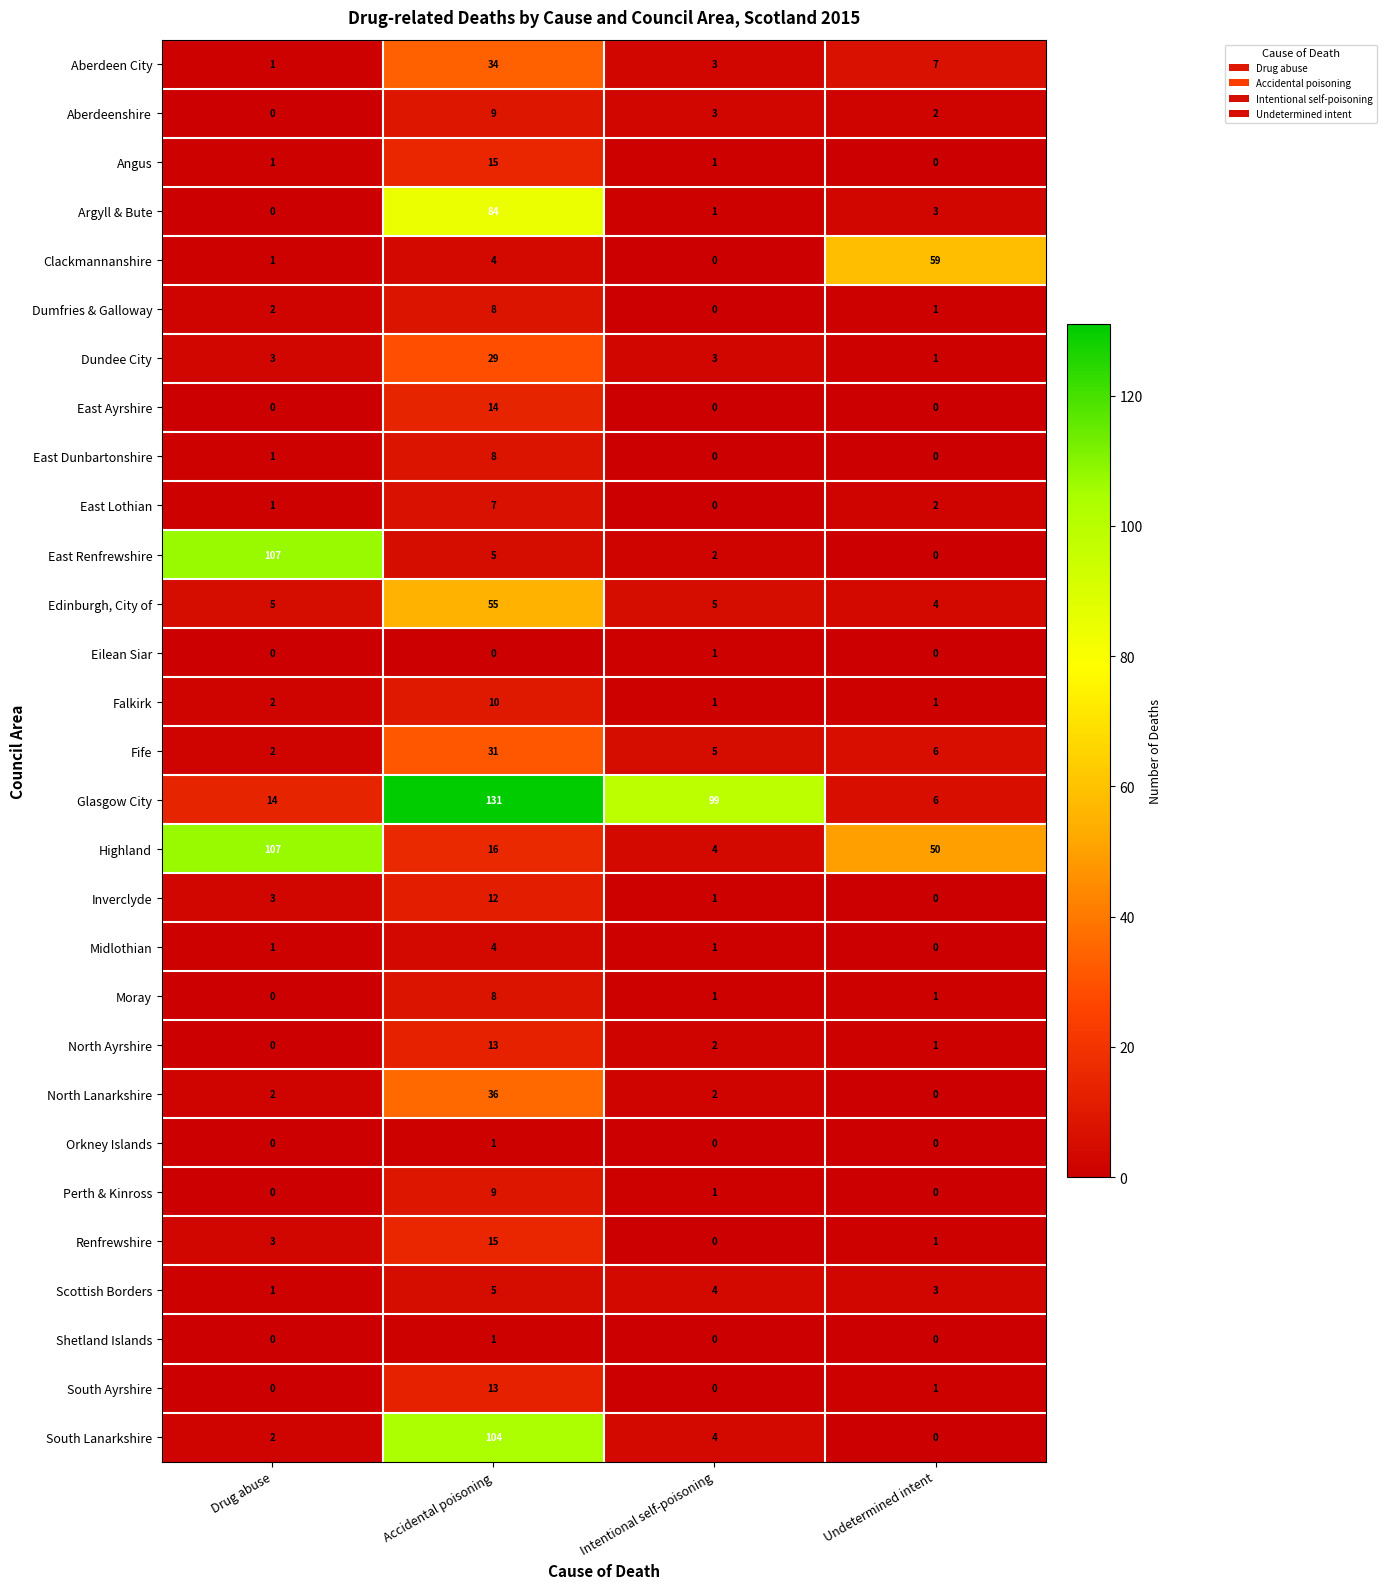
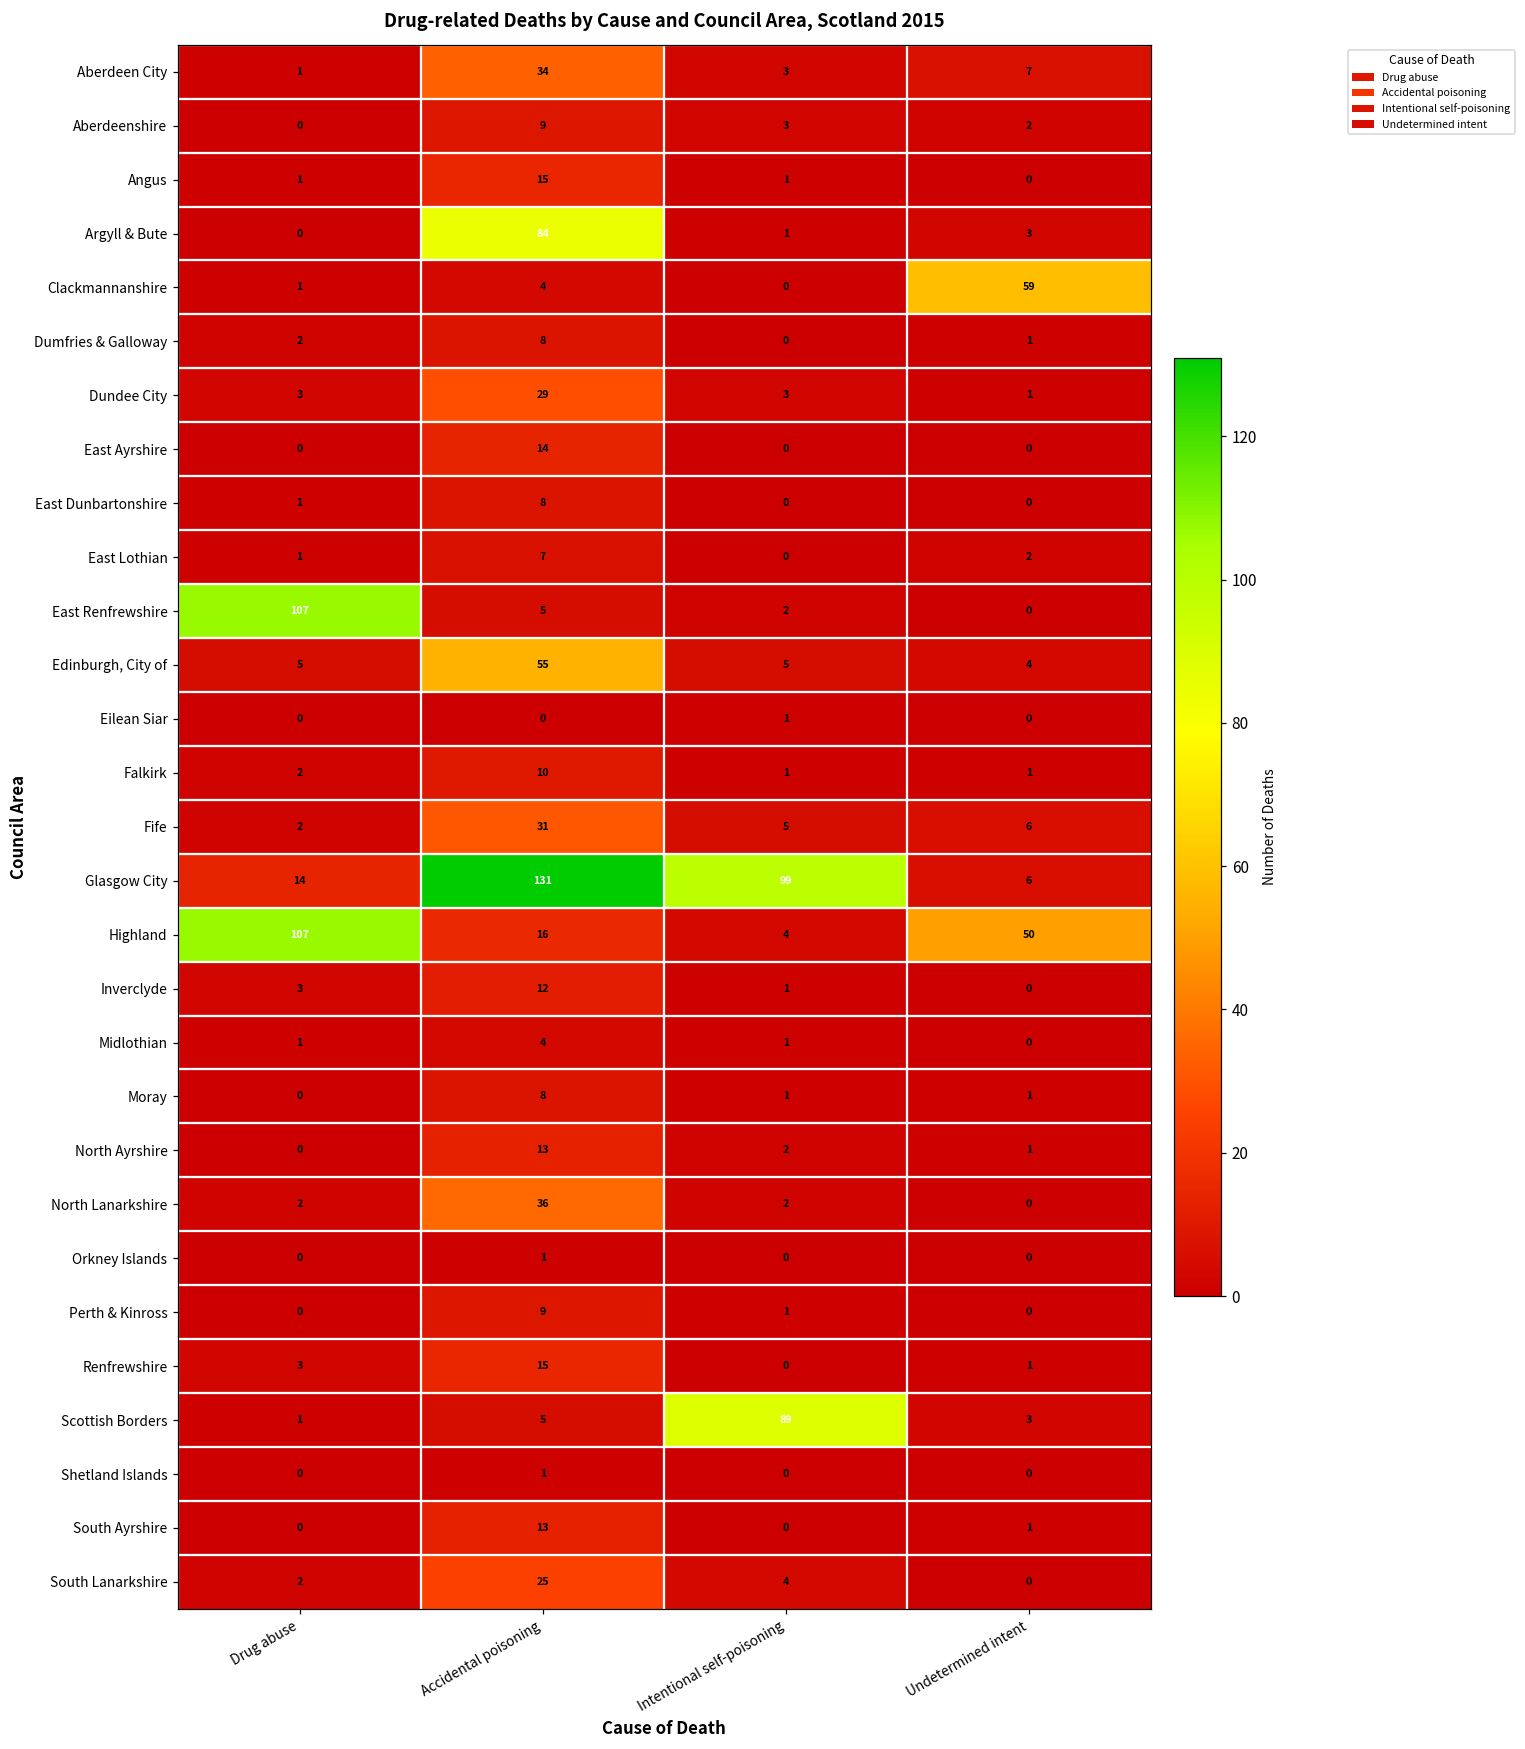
  {
    "Aberdeen City": {
      "Drug abuse": 1,
      "Accidental poisoning": 34,
      "Intentional self-poisoning": 3,
      "Undetermined intent": 7
    },
    "Aberdeenshire": {
      "Drug abuse": 0,
      "Accidental poisoning": 9,
      "Intentional self-poisoning": 3,
      "Undetermined intent": 2
    },
    "Angus": {
      "Drug abuse": 1,
      "Accidental poisoning": 15,
      "Intentional self-poisoning": 1,
      "Undetermined intent": 0
    },
    "Argyll & Bute": {
      "Drug abuse": 0,
      "Accidental poisoning": 84,
      "Intentional self-poisoning": 1,
      "Undetermined intent": 3
    },
    "Clackmannanshire": {
      "Drug abuse": 1,
      "Accidental poisoning": 4,
      "Intentional self-poisoning": 0,
      "Undetermined intent": 59
    },
    "Dumfries & Galloway": {
      "Drug abuse": 2,
      "Accidental poisoning": 8,
      "Intentional self-poisoning": 0,
      "Undetermined intent": 1
    },
    "Dundee City": {
      "Drug abuse": 3,
      "Accidental poisoning": 29,
      "Intentional self-poisoning": 3,
      "Undetermined intent": 1
    },
    "East Ayrshire": {
      "Drug abuse": 0,
      "Accidental poisoning": 14,
      "Intentional self-poisoning": 0,
      "Undetermined intent": 0
    },
    "East Dunbartonshire": {
      "Drug abuse": 1,
      "Accidental poisoning": 8,
      "Intentional self-poisoning": 0,
      "Undetermined intent": 0
    },
    "East Lothian": {
      "Drug abuse": 1,
      "Accidental poisoning": 7,
      "Intentional self-poisoning": 0,
      "Undetermined intent": 2
    },
    "East Renfrewshire": {
      "Drug abuse": 107,
      "Accidental poisoning": 5,
      "Intentional self-poisoning": 2,
      "Undetermined intent": 0
    },
    "Edinburgh, City of": {
      "Drug abuse": 5,
      "Accidental poisoning": 55,
      "Intentional self-poisoning": 5,
      "Undetermined intent": 4
    },
    "Eilean Siar": {
      "Drug abuse": 0,
      "Accidental poisoning": 0,
      "Intentional self-poisoning": 1,
      "Undetermined intent": 0
    },
    "Falkirk": {
      "Drug abuse": 2,
      "Accidental poisoning": 10,
      "Intentional self-poisoning": 1,
      "Undetermined intent": 1
    },
    "Fife": {
      "Drug abuse": 2,
      "Accidental poisoning": 31,
      "Intentional self-poisoning": 5,
      "Undetermined intent": 6
    },
    "Glasgow City": {
      "Drug abuse": 14,
      "Accidental poisoning": 131,
      "Intentional self-poisoning": 99,
      "Undetermined intent": 6
    },
    "Highland": {
      "Drug abuse": 107,
      "Accidental poisoning": 16,
      "Intentional self-poisoning": 4,
      "Undetermined intent": 50
    },
    "Inverclyde": {
      "Drug abuse": 3,
      "Accidental poisoning": 12,
      "Intentional self-poisoning": 1,
      "Undetermined intent": 0
    },
    "Midlothian": {
      "Drug abuse": 1,
      "Accidental poisoning": 4,
      "Intentional self-poisoning": 1,
      "Undetermined intent": 0
    },
    "Moray": {
      "Drug abuse": 0,
      "Accidental poisoning": 8,
      "Intentional self-poisoning": 1,
      "Undetermined intent": 1
    },
    "North Ayrshire": {
      "Drug abuse": 0,
      "Accidental poisoning": 13,
      "Intentional self-poisoning": 2,
      "Undetermined intent": 1
    },
    "North Lanarkshire": {
      "Drug abuse": 2,
      "Accidental poisoning": 36,
      "Intentional self-poisoning": 2,
      "Undetermined intent": 0
    },
    "Orkney Islands": {
      "Drug abuse": 0,
      "Accidental poisoning": 1,
      "Intentional self-poisoning": 0,
      "Undetermined intent": 0
    },
    "Perth & Kinross": {
      "Drug abuse": 0,
      "Accidental poisoning": 9,
      "Intentional self-poisoning": 1,
      "Undetermined intent": 0
    },
    "Renfrewshire": {
      "Drug abuse": 3,
      "Accidental poisoning": 15,
      "Intentional self-poisoning": 0,
      "Undetermined intent": 1
    },
    "Scottish Borders": {
      "Drug abuse": 1,
      "Accidental poisoning": 5,
-     "Intentional self-poisoning": 4,
+     "Intentional self-poisoning": 89,
      "Undetermined intent": 3
    },
    "Shetland Islands": {
      "Drug abuse": 0,
      "Accidental poisoning": 1,
      "Intentional self-poisoning": 0,
      "Undetermined intent": 0
    },
    "South Ayrshire": {
      "Drug abuse": 0,
      "Accidental poisoning": 13,
      "Intentional self-poisoning": 0,
      "Undetermined intent": 1
    },
    "South Lanarkshire": {
      "Drug abuse": 2,
-     "Accidental poisoning": 104,
+     "Accidental poisoning": 25,
      "Intentional self-poisoning": 4,
      "Undetermined intent": 0
    }
  }
